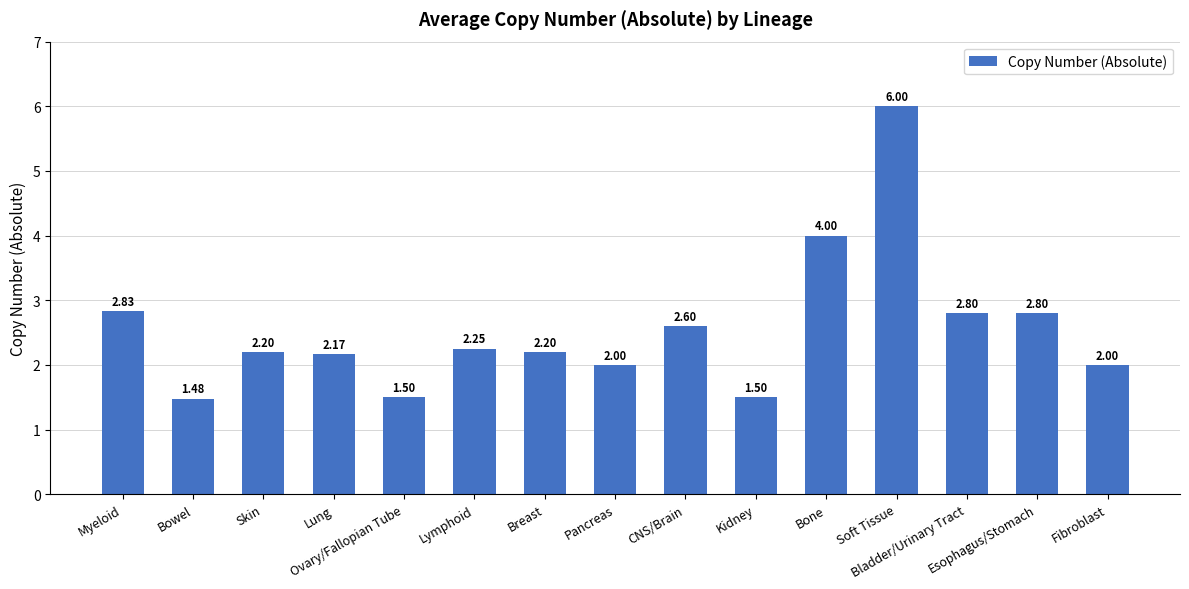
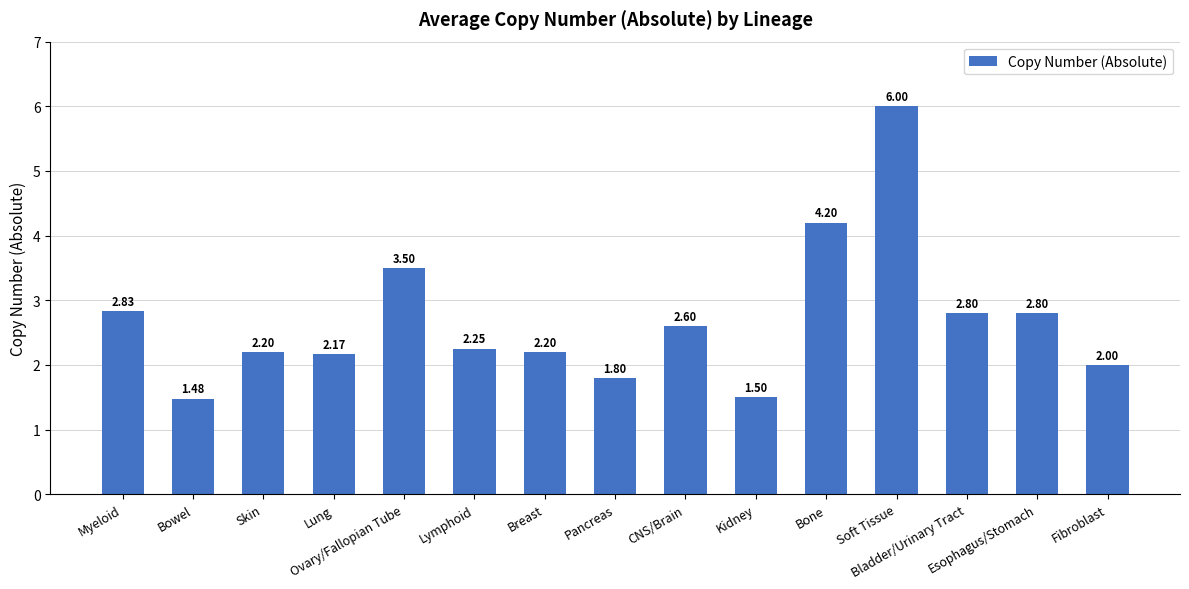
  {
    "Myeloid": 2.83,
    "Bowel": 1.48,
    "Skin": 2.20,
    "Lung": 2.17,
-   "Ovary/Fallopian Tube": 1.50,
+   "Ovary/Fallopian Tube": 3.50,
    "Lymphoid": 2.25,
    "Breast": 2.20,
-   "Pancreas": 2.00,
+   "Pancreas": 1.80,
    "CNS/Brain": 2.60,
    "Kidney": 1.50,
-   "Bone": 4.00,
+   "Bone": 4.20,
    "Soft Tissue": 6.00,
    "Bladder/Urinary Tract": 2.80,
    "Esophagus/Stomach": 2.80,
    "Fibroblast": 2.00
  }
